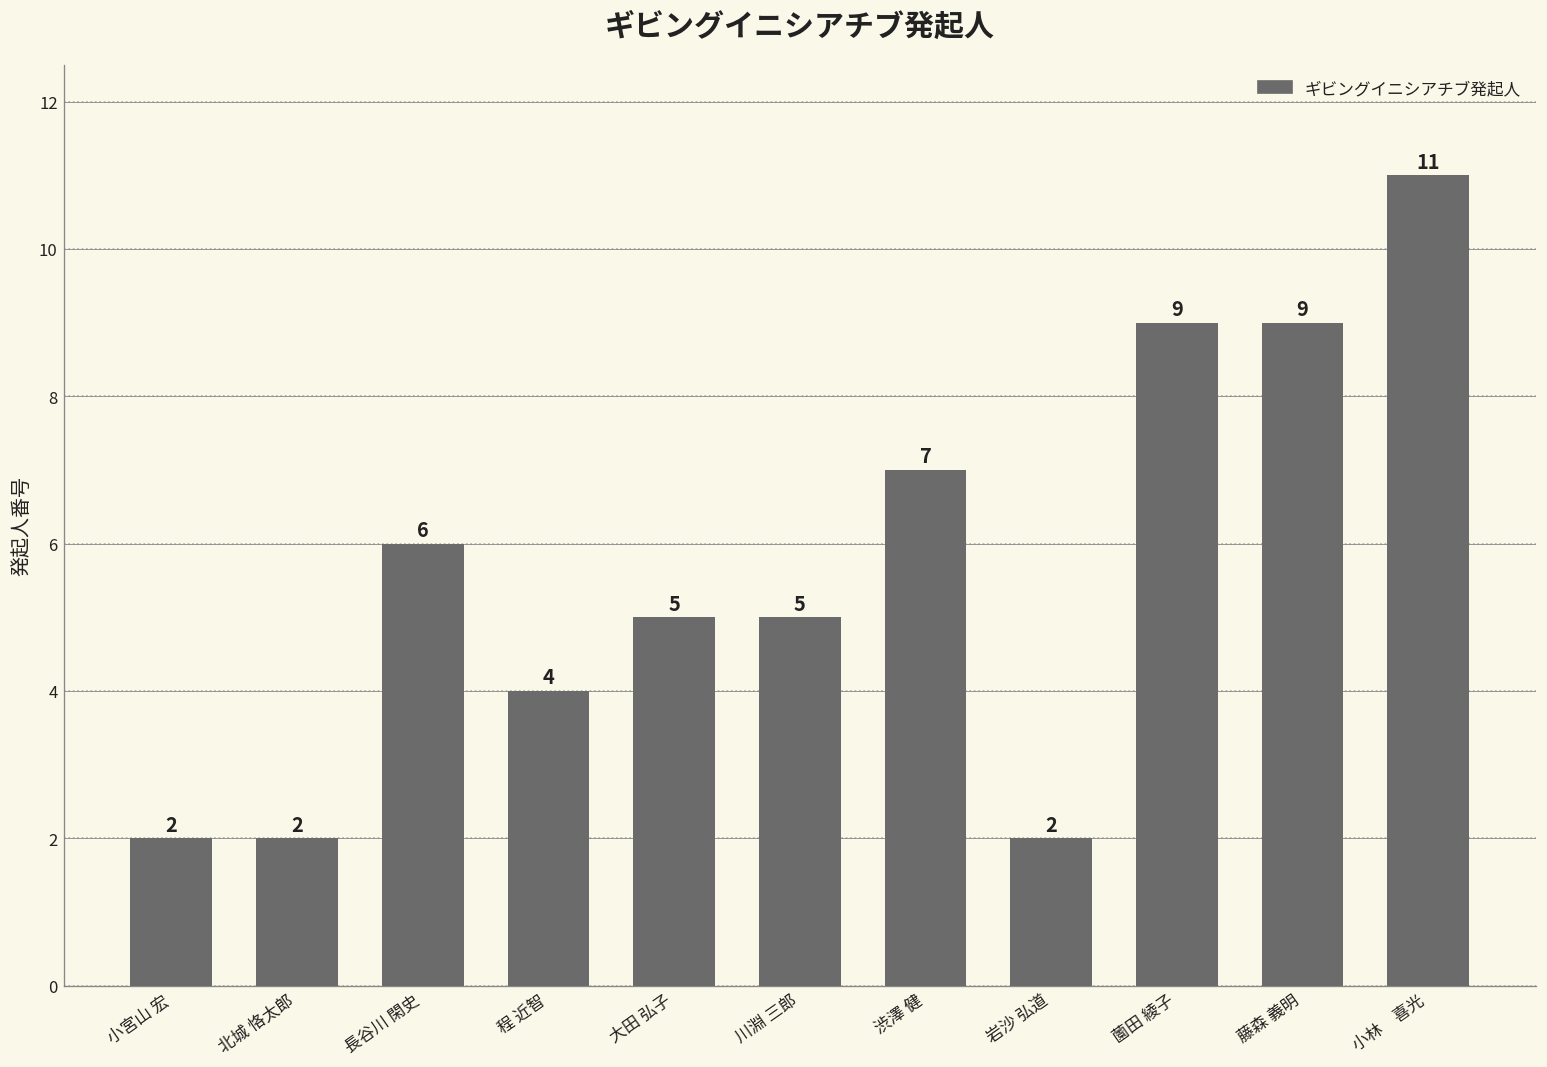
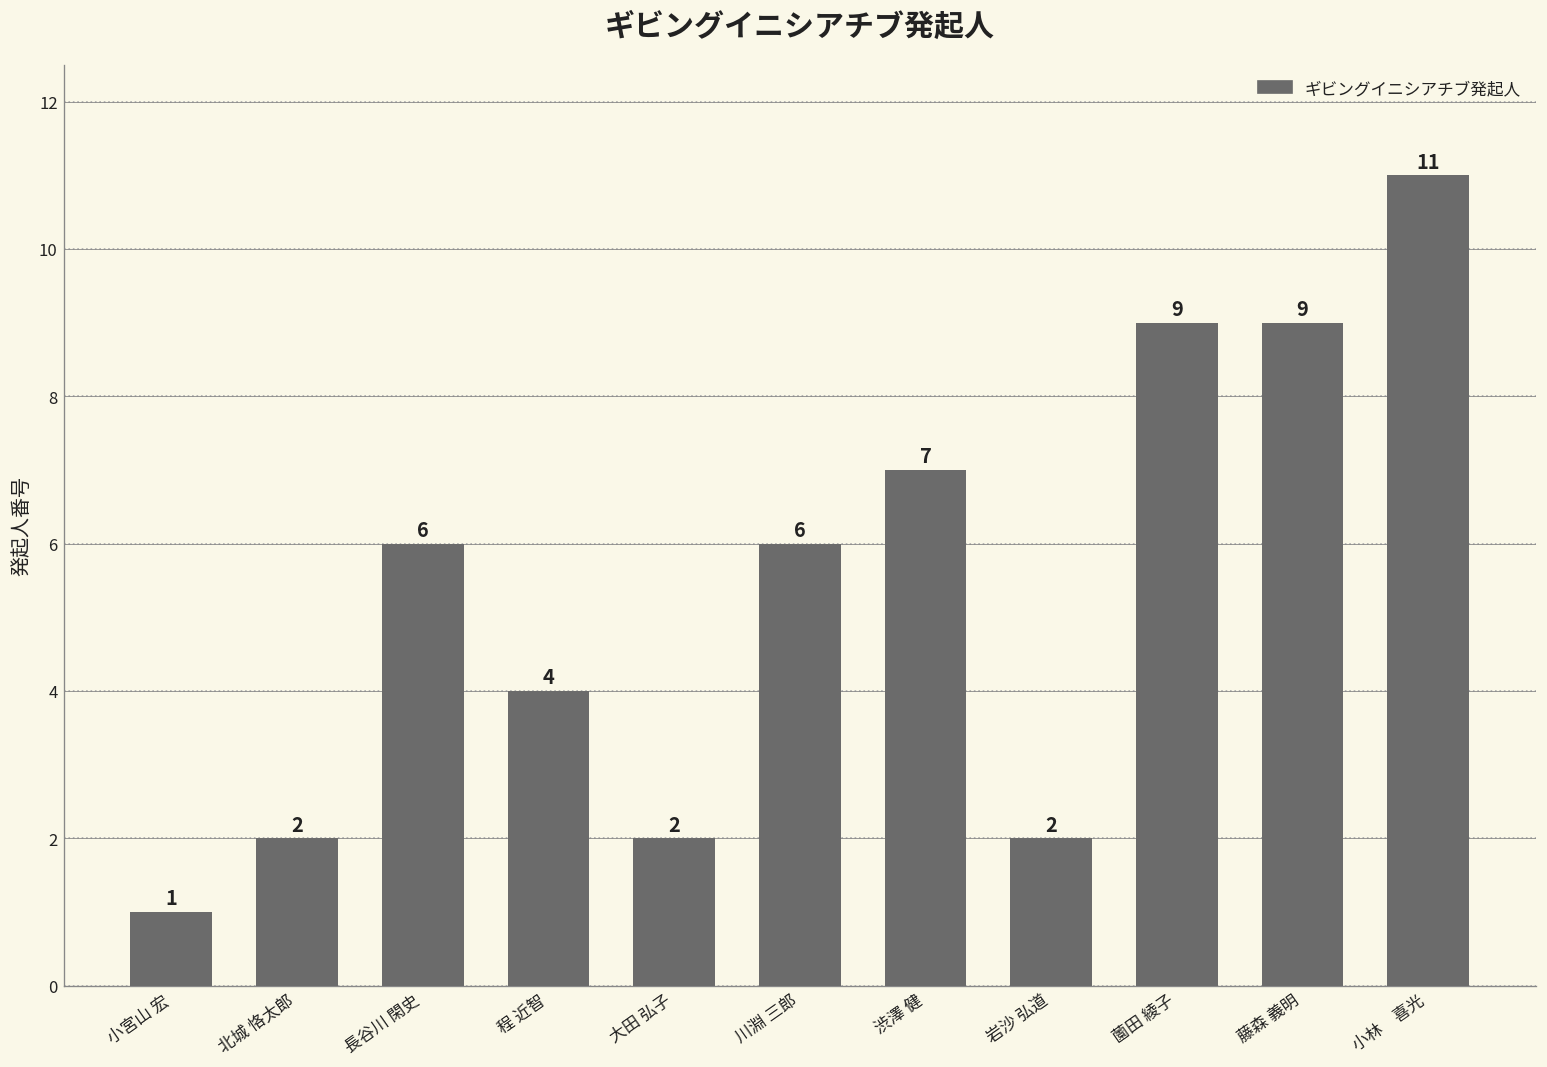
  {
-   "小宮山 宏": 2,
+   "小宮山 宏": 1,
    "北城 恪太郎": 2,
    "長谷川 閑史": 6,
    "程 近智": 4,
-   "大田 弘子": 5,
-   "川淵 三郎": 5,
+   "大田 弘子": 2,
+   "川淵 三郎": 6,
    "渋澤 健": 7,
    "岩沙 弘道": 2,
    "薗田 綾子": 9,
    "藤森 義明": 9,
    "小林 喜光": 11
  }
